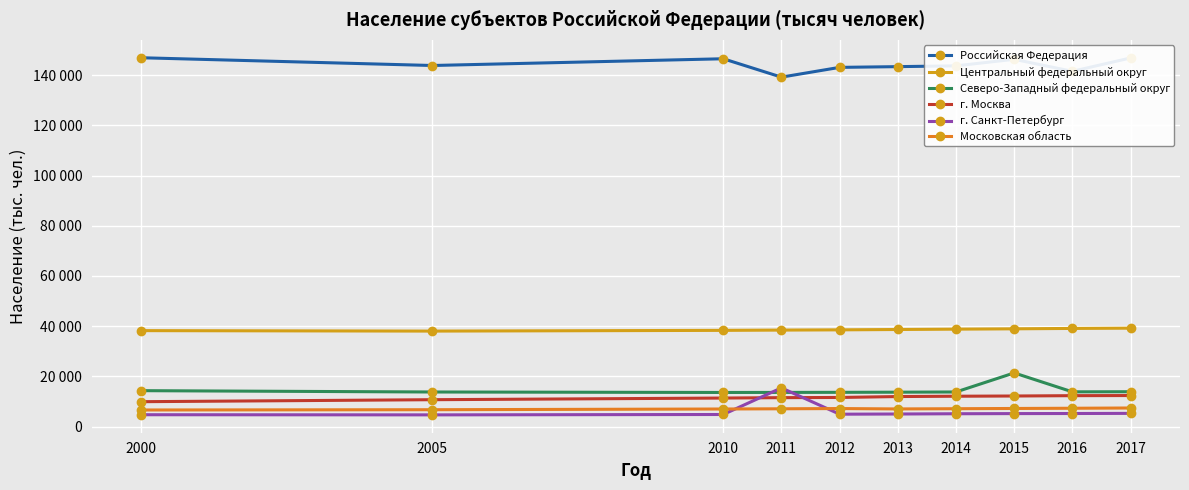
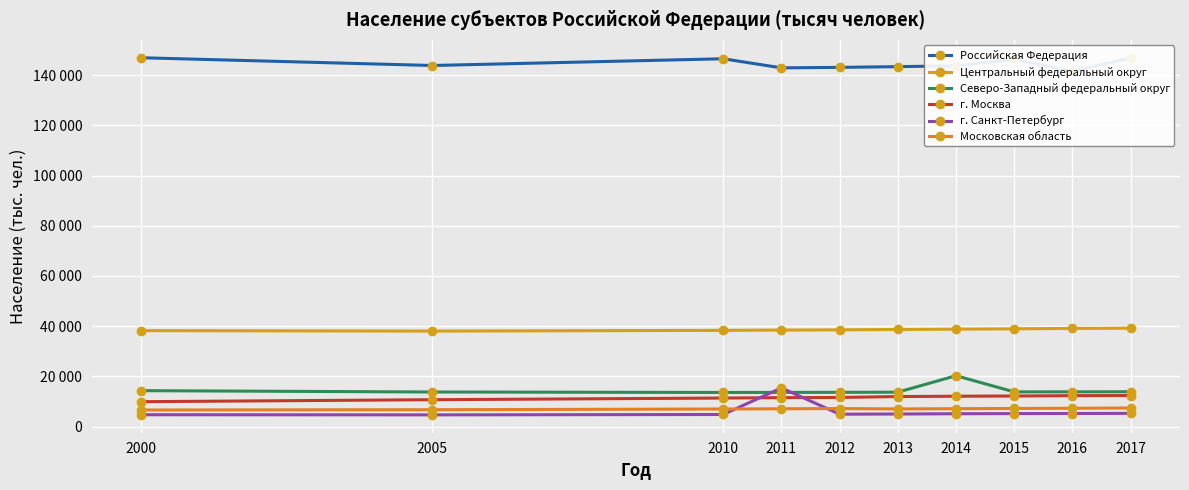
  {
    "Российская Федерация": {
      "2000": 147000,
      "2005": 144000,
      "2010": 146000,
-     "2011": 139000,
+     "2011": 143000,
      "2012": 143000,
      "2013": 143000
    },
    "Северо-Западный федеральный округ": {
      "2000": 14000,
      "2005": 14000,
      "2010": 14000,
      "2011": 14000,
      "2012": 14000,
      "2013": 14000,
-     "2014": 14000,
-     "2015": 21000,
+     "2014": 20000,
+     "2015": 14000,
      "2016": 14000,
      "2017": 14000
    },
    "г. Москва": {
      "2000": 10000,
      "2005": 11000,
      "2010": 11000,
      "2011": 12000,
      "2012": 12000,
      "2013": 12000,
      "2014": 12000,
      "2015": 12000,
      "2016": 12000,
      "2017": 12000
    },
    "г. Санкт-Петербург": {
      "2000": 5000,
      "2005": 5000,
      "2010": 5000,
      "2011": 15000,
      "2012": 5000,
      "2013": 5000,
      "2014": 5000,
      "2015": 5000,
      "2016": 5000,
      "2017": 5000
    }
  }
